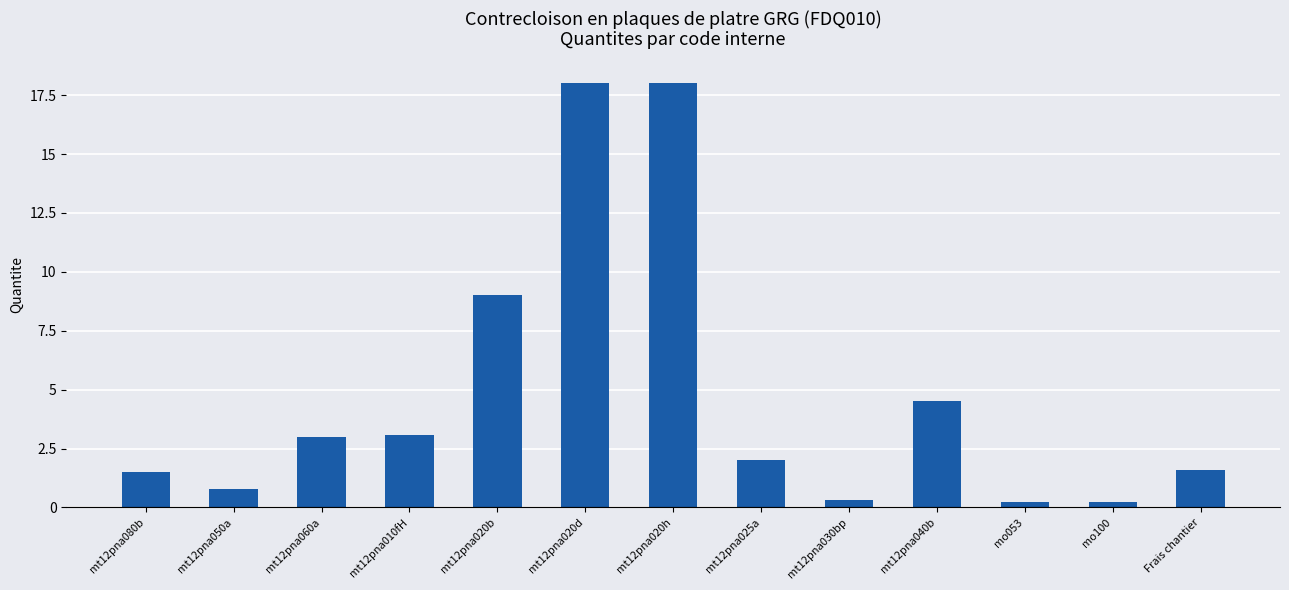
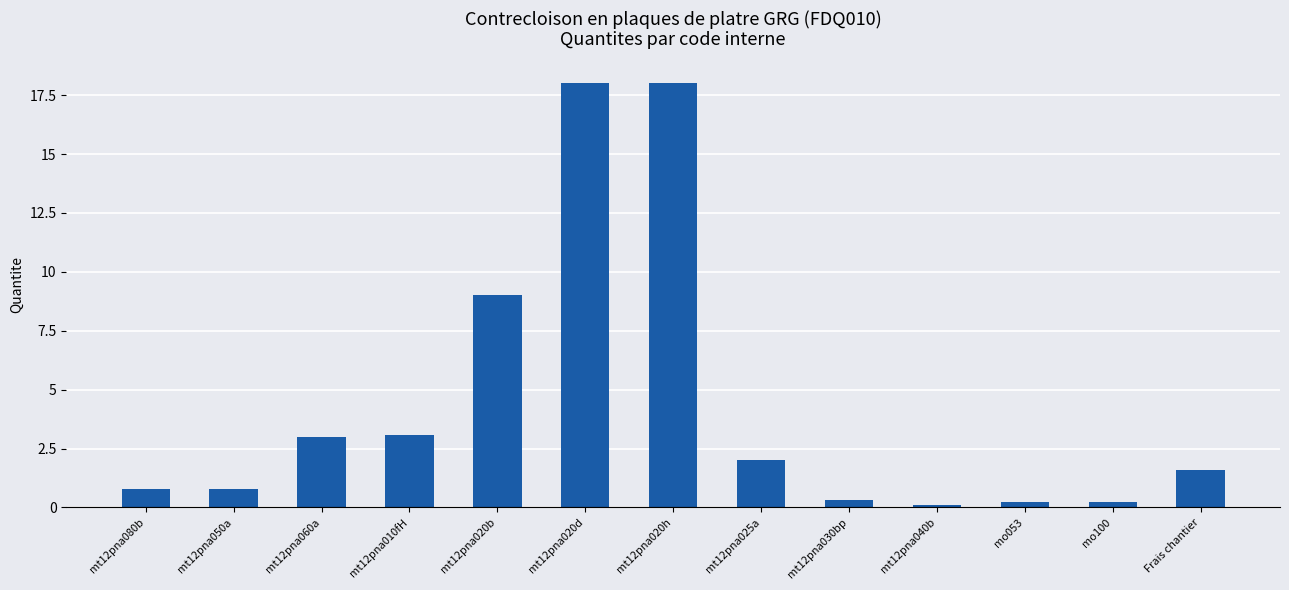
  {
-   "mt12pna080b": 1.5,
+   "mt12pna080b": 0.8,
    "mt12pna050a": 0.8,
    "mt12pna060a": 3.0,
    "mt12pna010fH": 3.1,
    "mt12pna020b": 9.0,
    "mt12pna020d": 18.0,
    "mt12pna020h": 18.0,
    "mt12pna025a": 2.0,
    "mt12pna030bp": 0.3,
-   "mt12pna040b": 4.5,
+   "mt12pna040b": 0.1,
    "mo053": 0.2,
    "mo100": 0.2,
    "Frais chantier": 1.6
  }
